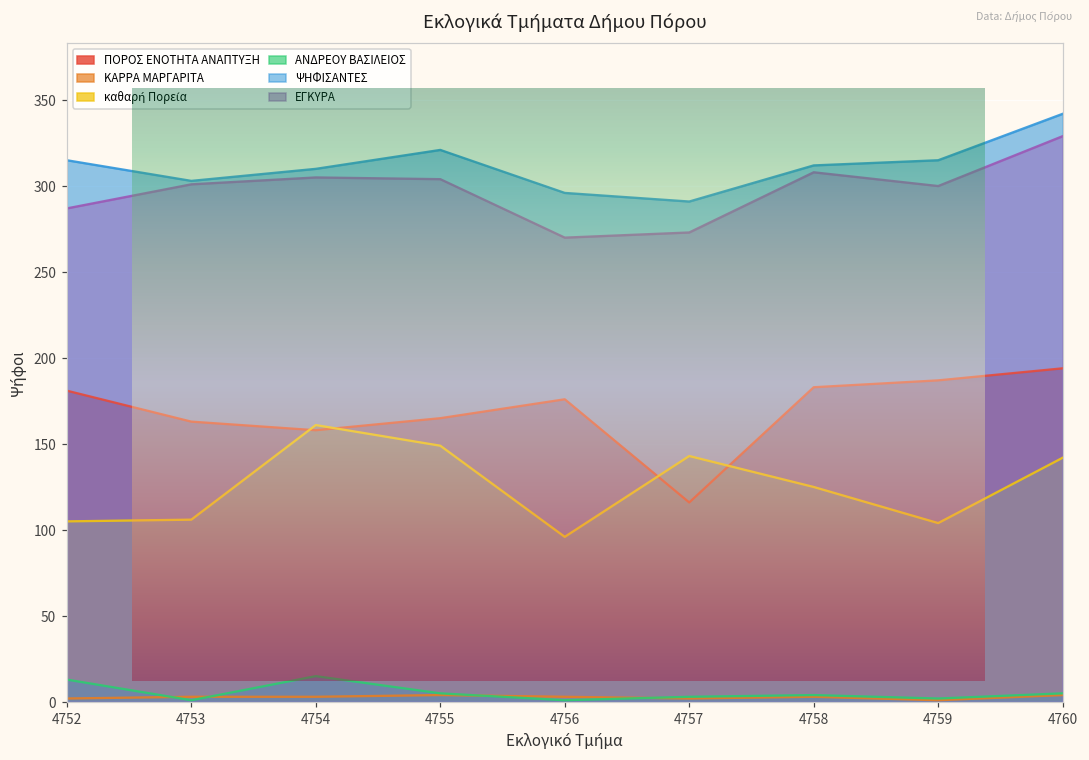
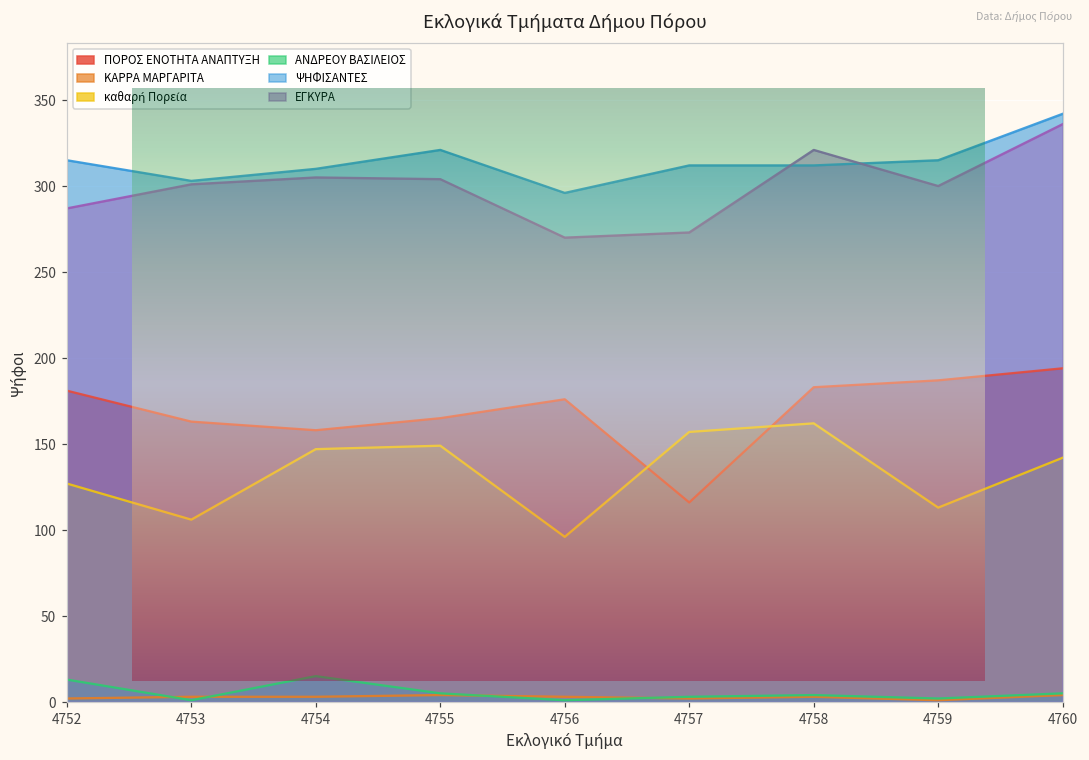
  {
    "Εκλογικά Τμήματα Δήμου Πόρου": {
      "καθαρή Πορεία": {
-       "4752": 105,
+       "4752": 127,
        "4753": 106,
-       "4754": 161,
+       "4754": 147,
        "4755": 149,
        "4756": 96,
-       "4757": 143,
-       "4758": 125,
-       "4759": 104,
+       "4757": 157,
+       "4758": 162,
+       "4759": 113,
        "4760": 142
      },
      "ΑΝΔΡΕΟΥ ΒΑΣΙΛΕΙΟΣ": {
        "4752": 13,
        "4753": 1,
        "4754": 15,
        "4756": 1
      },
      "ΨΗΦΙΣΑΝΤΕΣ": {
        "4752": 315,
        "4753": 303,
        "4754": 310,
        "4755": 321,
        "4756": 296,
-       "4757": 291,
+       "4757": 312,
        "4758": 312,
        "4759": 315,
        "4760": 342
      },
      "ΕΓΚΥΡΑ": {
        "4752": 287,
        "4753": 301,
        "4754": 305,
        "4755": 304,
        "4756": 270,
        "4757": 273,
-       "4758": 308,
+       "4758": 321,
        "4759": 300,
-       "4760": 329
+       "4760": 336
      }
    }
  }
